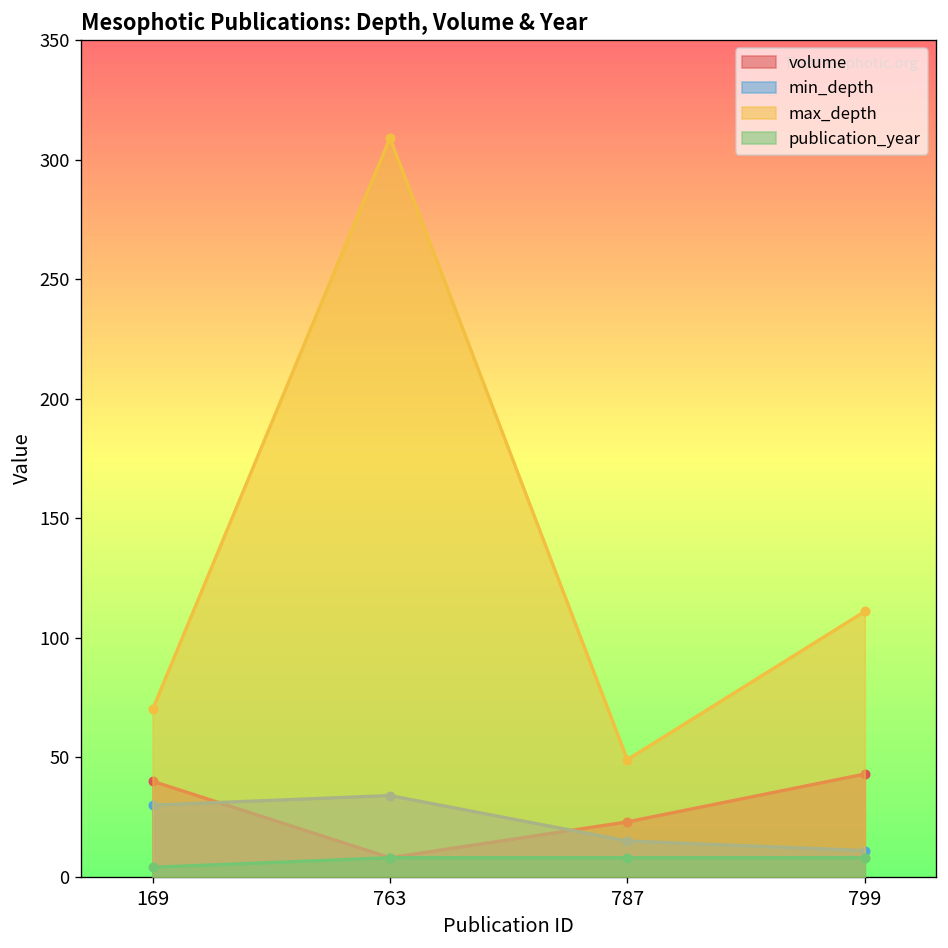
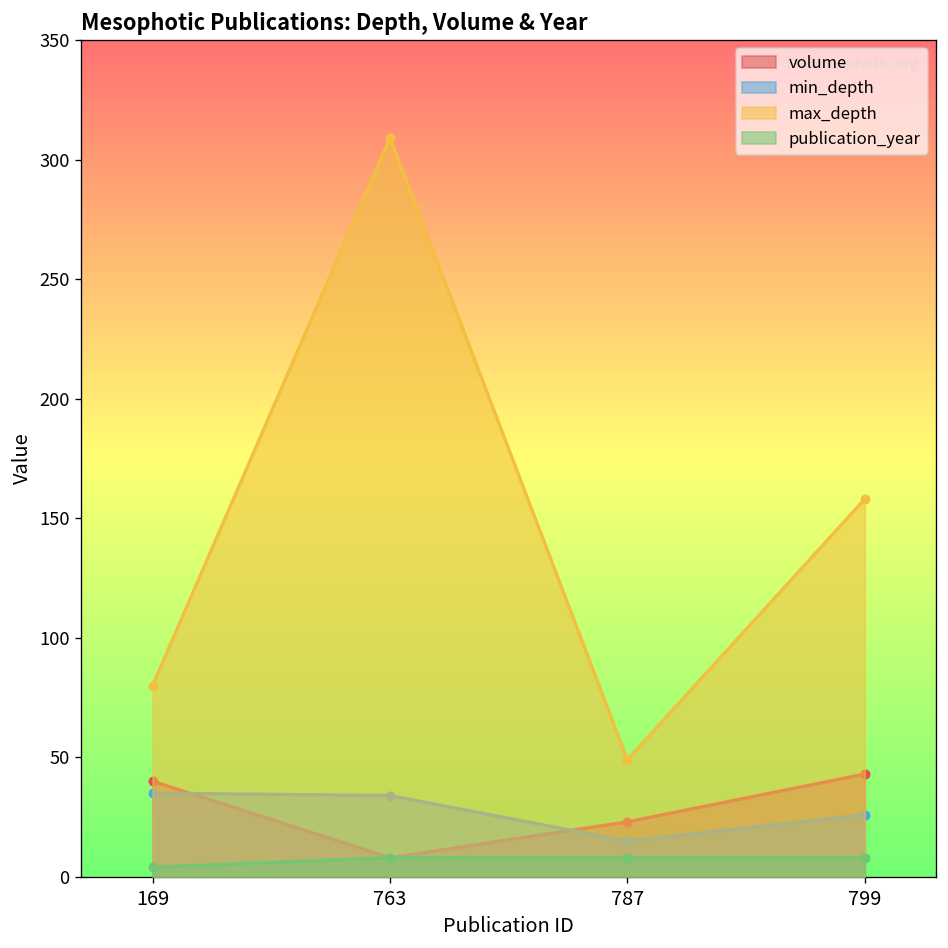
  {
    "volume": {
      "169": 40,
      "787": 23,
      "799": 43
    },
    "min_depth": {
-     "169": 30,
+     "169": 35,
      "763": 34,
      "787": 15,
-     "799": 11
+     "799": 26
    },
    "max_depth": {
-     "169": 70,
+     "169": 80,
      "763": 309,
      "787": 49,
-     "799": 111
+     "799": 158
    },
    "publication_year": {
      "169": 4,
      "787": 8,
      "799": 8
    }
  }
